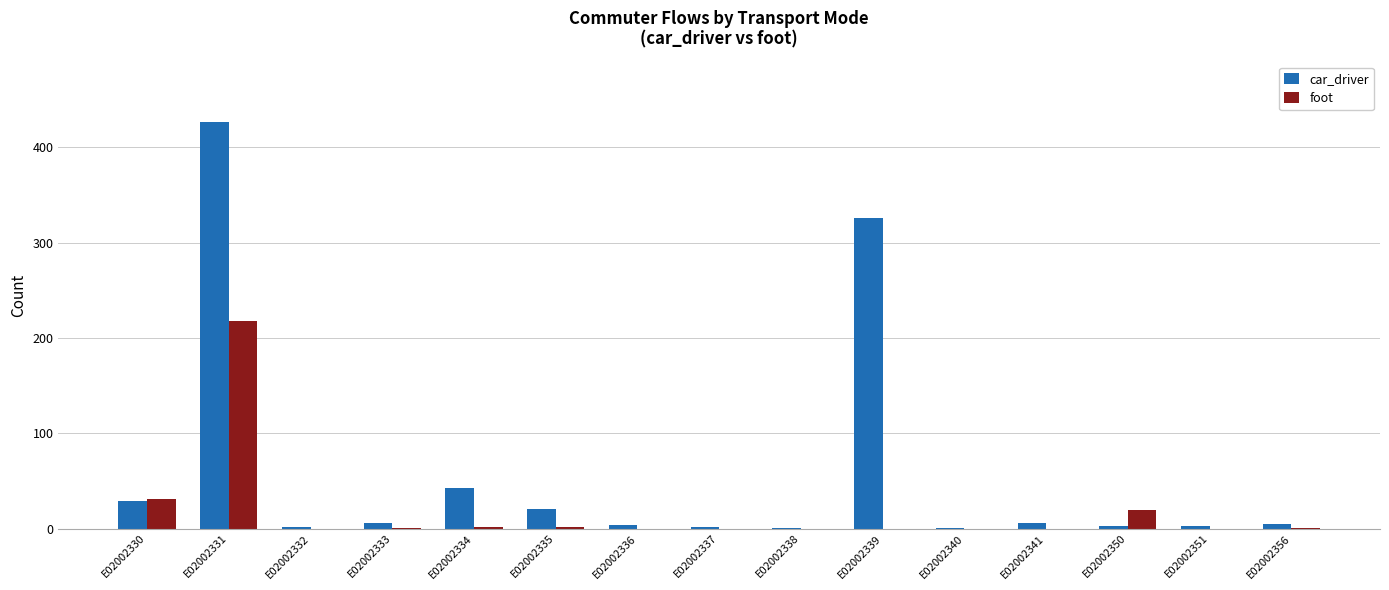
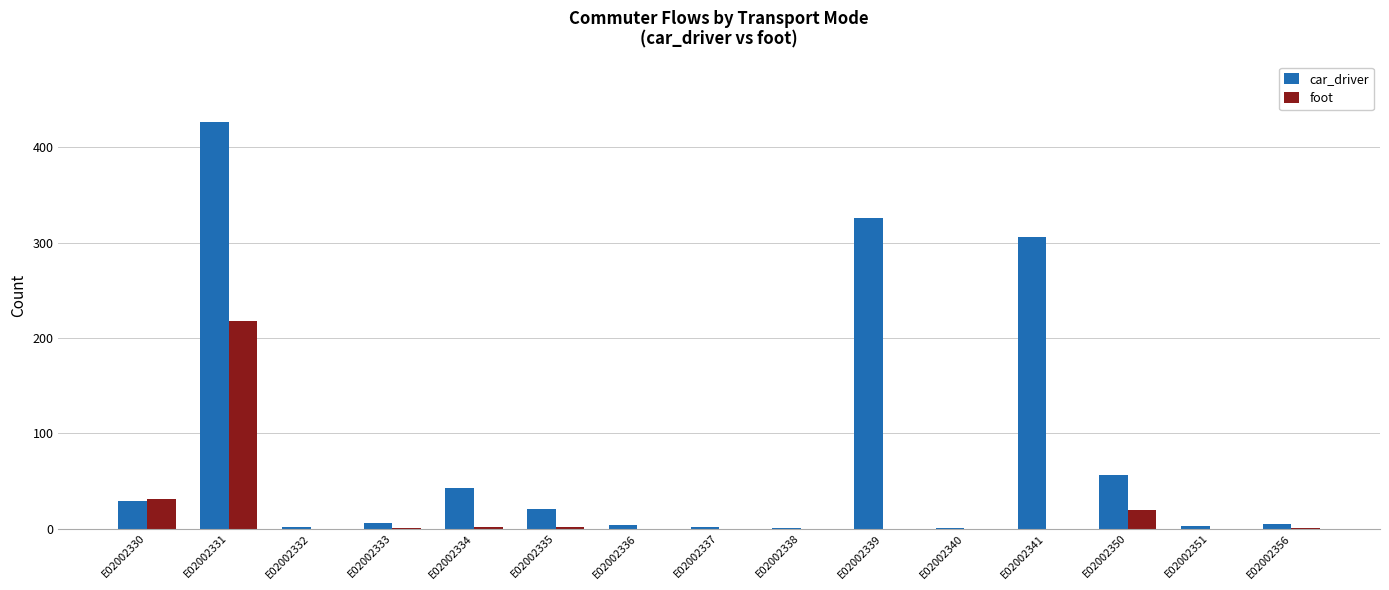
  {
    "car_driver": {
      "E02002330": 30,
      "E02002331": 430,
      "E02002333": 10,
      "E02002334": 40,
      "E02002335": 20,
      "E02002336": 0,
      "E02002339": 330,
-     "E02002341": 10,
-     "E02002350": 0,
+     "E02002341": 310,
+     "E02002350": 60,
      "E02002351": 0,
      "E02002356": 10
    },
    "foot": {
      "E02002330": 30,
      "E02002331": 220,
      "E02002332": 0,
      "E02002336": 0,
      "E02002337": 0,
      "E02002338": 0,
      "E02002339": 0,
      "E02002340": 0,
      "E02002341": 0,
      "E02002350": 20,
      "E02002351": 0
    }
  }
